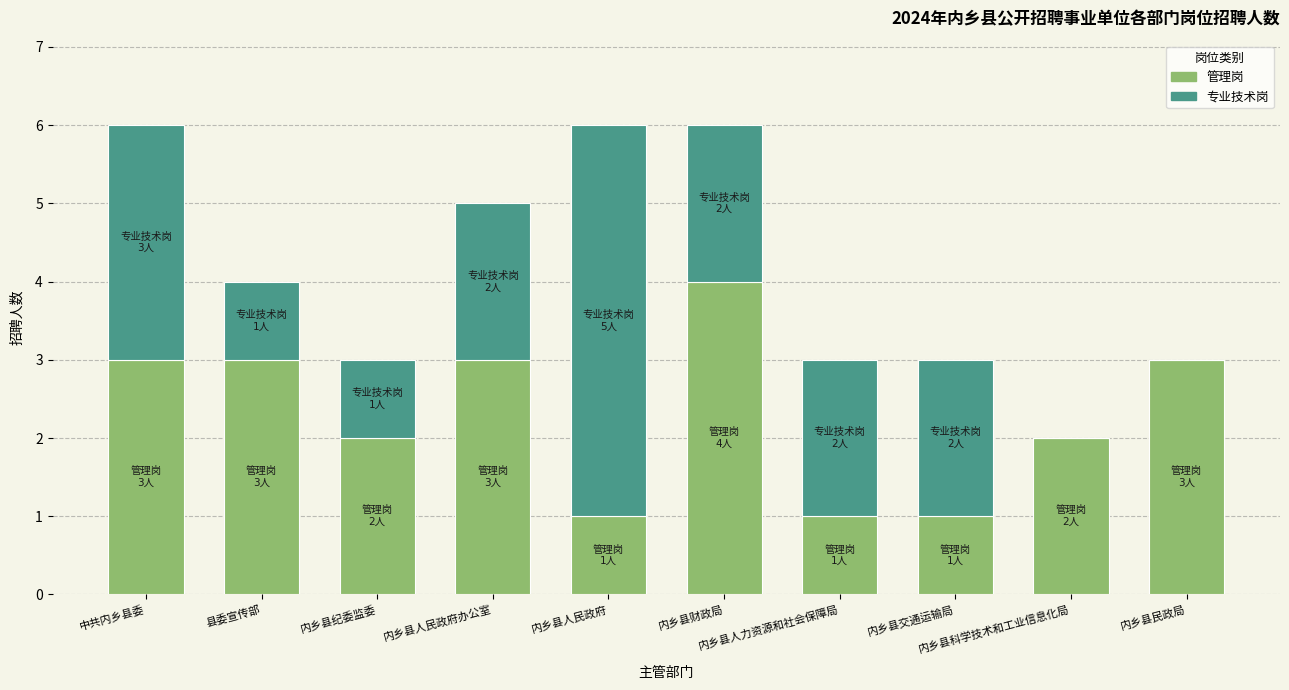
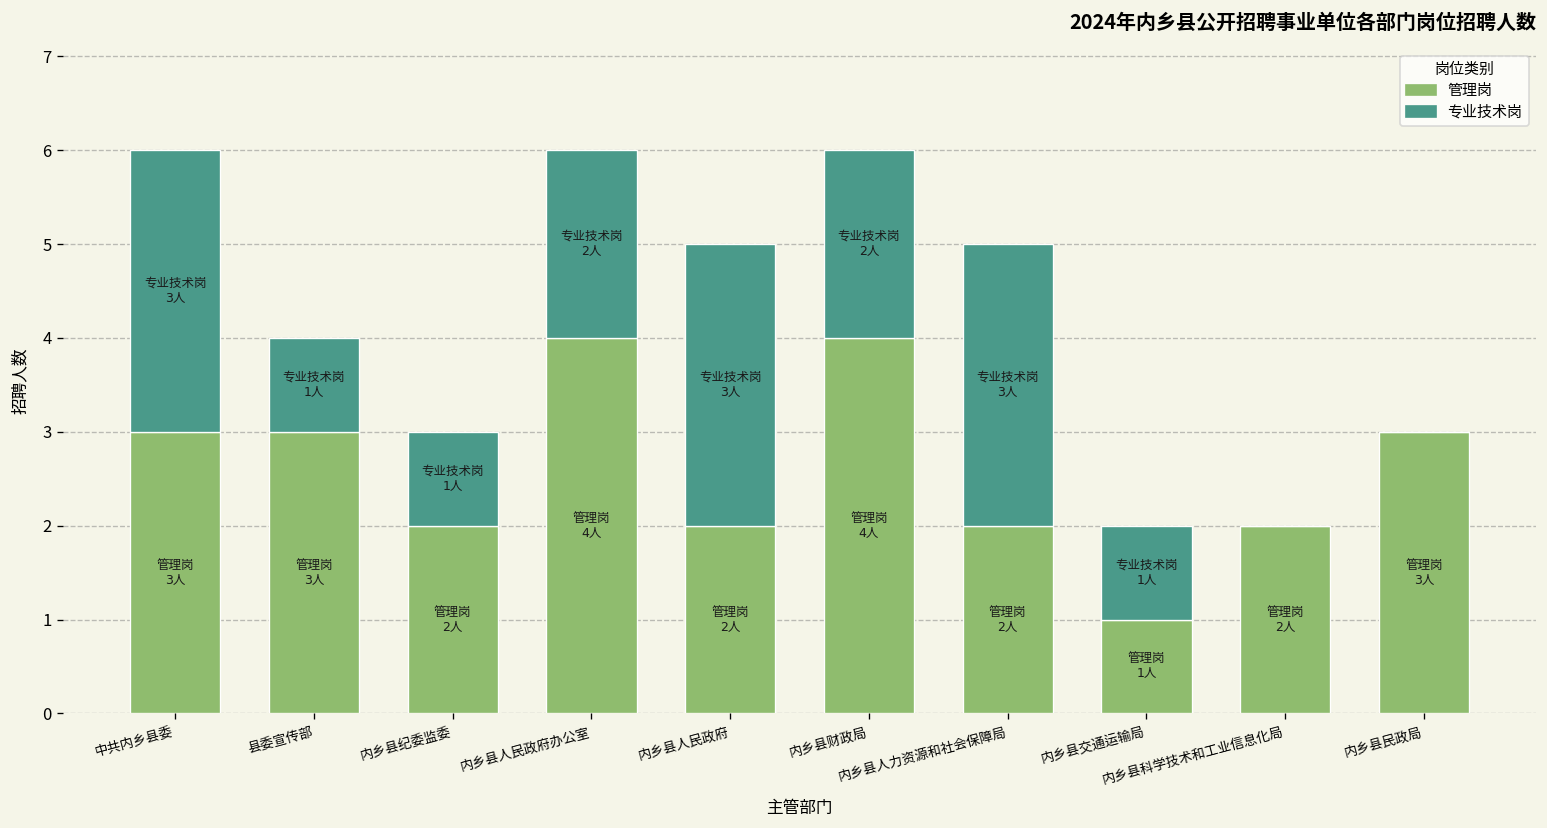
  {
    "管理岗": {
      "中共内乡县委": "3人",
      "县委宣传部": "3人",
      "内乡县纪委监委": "2人",
-     "内乡县人民政府办公室": "3人",
-     "内乡县人民政府": "1人",
+     "内乡县人民政府办公室": "4人",
+     "内乡县人民政府": "2人",
      "内乡县财政局": "4人",
-     "内乡县人力资源和社会保障局": "1人",
+     "内乡县人力资源和社会保障局": "2人",
      "内乡县交通运输局": "1人",
      "内乡县科学技术和工业信息化局": "2人",
      "内乡县民政局": "3人"
    },
    "专业技术岗": {
      "中共内乡县委": "3人",
      "县委宣传部": "1人",
      "内乡县纪委监委": "1人",
      "内乡县人民政府办公室": "2人",
-     "内乡县人民政府": "5人",
+     "内乡县人民政府": "3人",
      "内乡县财政局": "2人",
-     "内乡县人力资源和社会保障局": "2人",
-     "内乡县交通运输局": "2人"
+     "内乡县人力资源和社会保障局": "3人",
+     "内乡县交通运输局": "1人"
    }
  }
